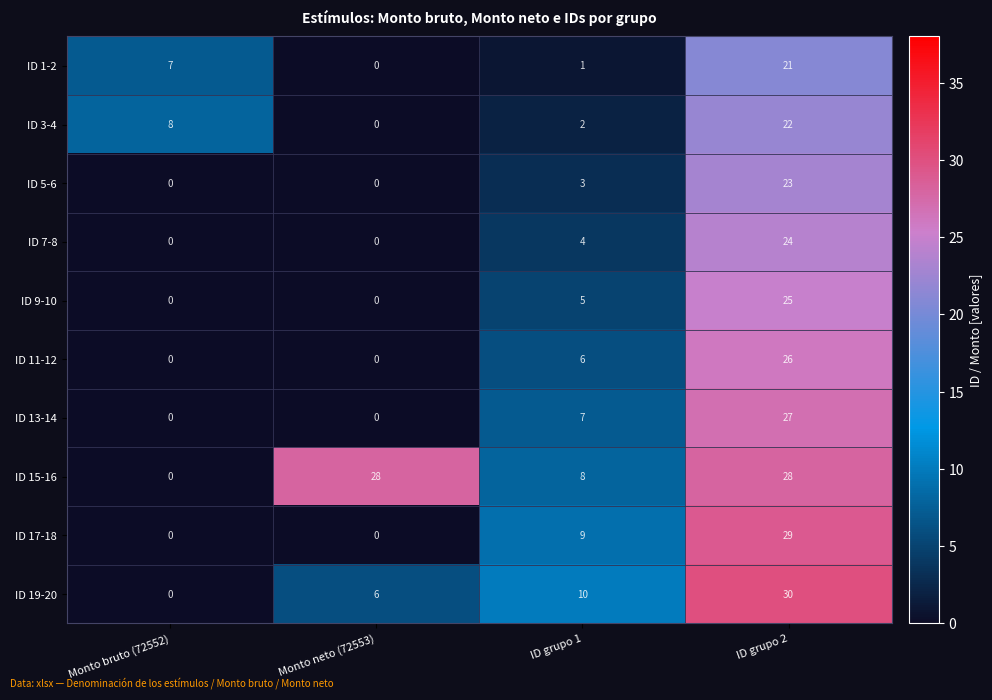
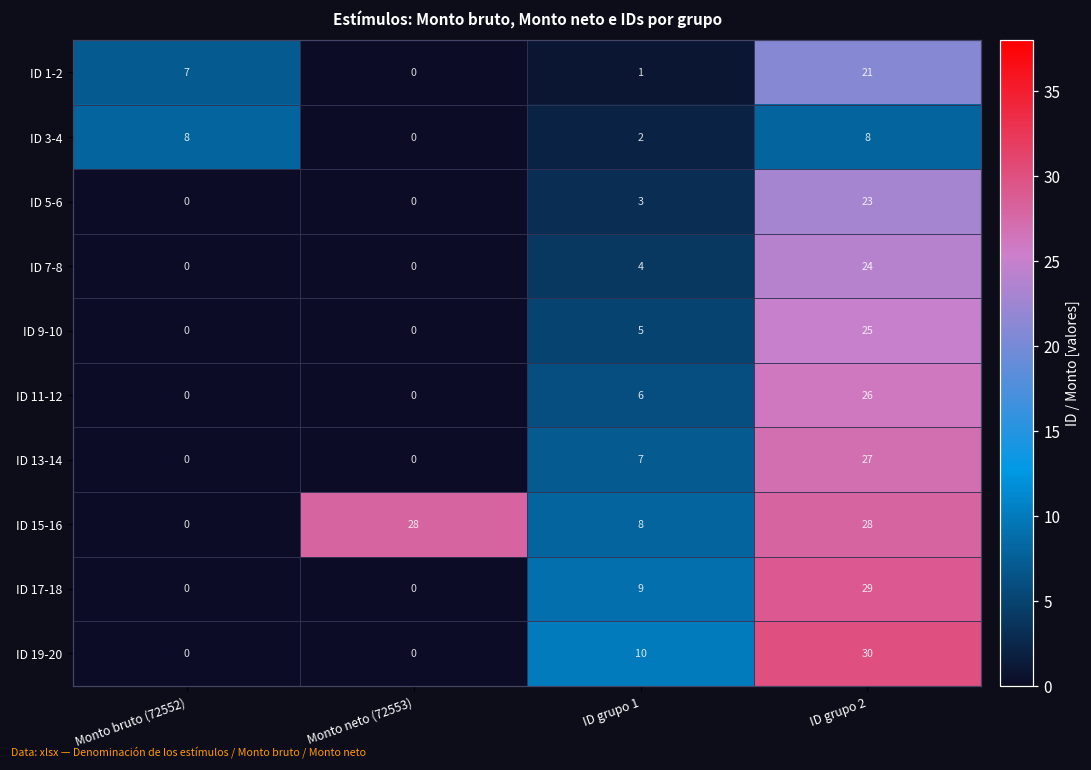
  {
    "ID 1-2": {
      "Monto bruto (72552)": 7,
      "Monto neto (72553)": 0,
      "ID grupo 1": 1,
      "ID grupo 2": 21
    },
    "ID 3-4": {
      "Monto bruto (72552)": 8,
      "Monto neto (72553)": 0,
      "ID grupo 1": 2,
-     "ID grupo 2": 22
+     "ID grupo 2": 8
    },
    "ID 5-6": {
      "Monto bruto (72552)": 0,
      "Monto neto (72553)": 0,
      "ID grupo 1": 3,
      "ID grupo 2": 23
    },
    "ID 7-8": {
      "Monto bruto (72552)": 0,
      "Monto neto (72553)": 0,
      "ID grupo 1": 4,
      "ID grupo 2": 24
    },
    "ID 9-10": {
      "Monto bruto (72552)": 0,
      "Monto neto (72553)": 0,
      "ID grupo 1": 5,
      "ID grupo 2": 25
    },
    "ID 11-12": {
      "Monto bruto (72552)": 0,
      "Monto neto (72553)": 0,
      "ID grupo 1": 6,
      "ID grupo 2": 26
    },
    "ID 13-14": {
      "Monto bruto (72552)": 0,
      "Monto neto (72553)": 0,
      "ID grupo 1": 7,
      "ID grupo 2": 27
    },
    "ID 15-16": {
      "Monto bruto (72552)": 0,
      "Monto neto (72553)": 28,
      "ID grupo 1": 8,
      "ID grupo 2": 28
    },
    "ID 17-18": {
      "Monto bruto (72552)": 0,
      "Monto neto (72553)": 0,
      "ID grupo 1": 9,
      "ID grupo 2": 29
    },
    "ID 19-20": {
      "Monto bruto (72552)": 0,
-     "Monto neto (72553)": 6,
+     "Monto neto (72553)": 0,
      "ID grupo 1": 10,
      "ID grupo 2": 30
    }
  }
